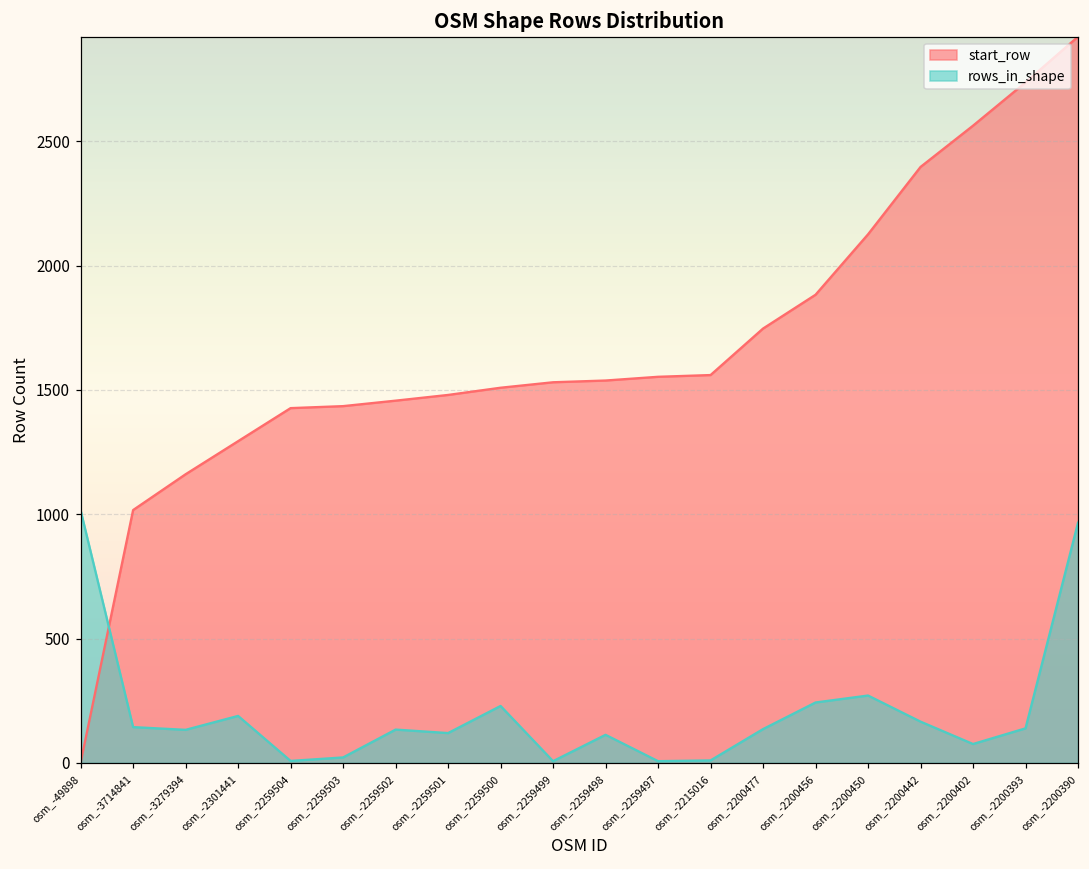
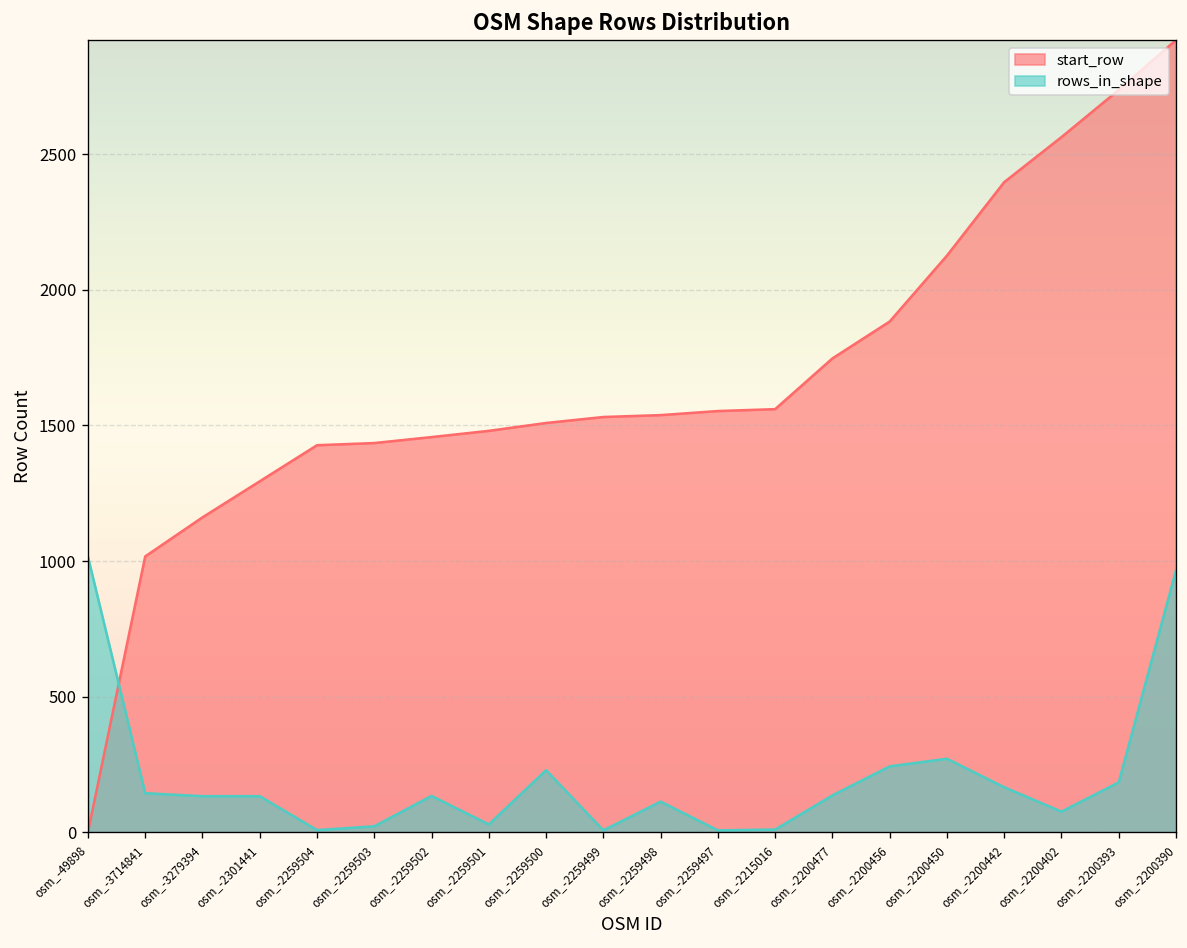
  {
    "start_row": {
      "osm_-49898": 0,
      "osm_-3714841": 1020,
      "osm_-3279394": 1160,
      "osm_-2301441": 1290,
      "osm_-2259504": 1430,
      "osm_-2259503": 1440,
      "osm_-2259502": 1460,
      "osm_-2259501": 1480,
      "osm_-2259500": 1510,
      "osm_-2259499": 1530,
      "osm_-2259498": 1540,
      "osm_-2259497": 1550,
      "osm_-2215016": 1560,
      "osm_-2200477": 1750,
      "osm_-2200456": 1880,
      "osm_-2200450": 2130,
      "osm_-2200442": 2400,
      "osm_-2200402": 2560,
      "osm_-2200390": 2920
    },
    "rows_in_shape": {
      "osm_-49898": 1020,
      "osm_-3714841": 140,
      "osm_-3279394": 130,
-     "osm_-2301441": 190,
+     "osm_-2301441": 130,
      "osm_-2259504": 10,
      "osm_-2259503": 20,
      "osm_-2259502": 130,
-     "osm_-2259501": 120,
+     "osm_-2259501": 30,
      "osm_-2259500": 230,
      "osm_-2259499": 10,
      "osm_-2259498": 110,
      "osm_-2259497": 10,
      "osm_-2215016": 10,
      "osm_-2200477": 140,
      "osm_-2200456": 240,
      "osm_-2200450": 270,
      "osm_-2200442": 170,
      "osm_-2200402": 80,
-     "osm_-2200393": 140,
+     "osm_-2200393": 180,
      "osm_-2200390": 970
    }
  }
